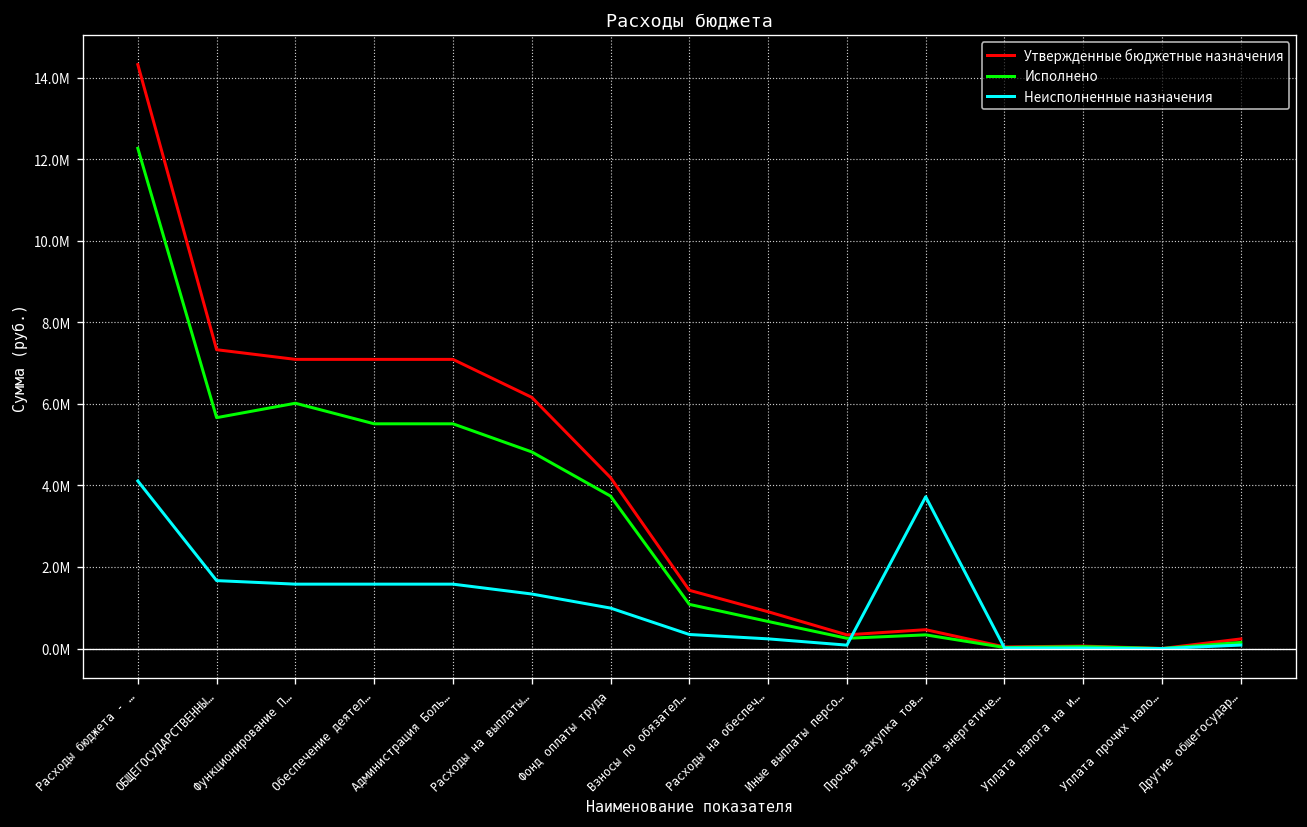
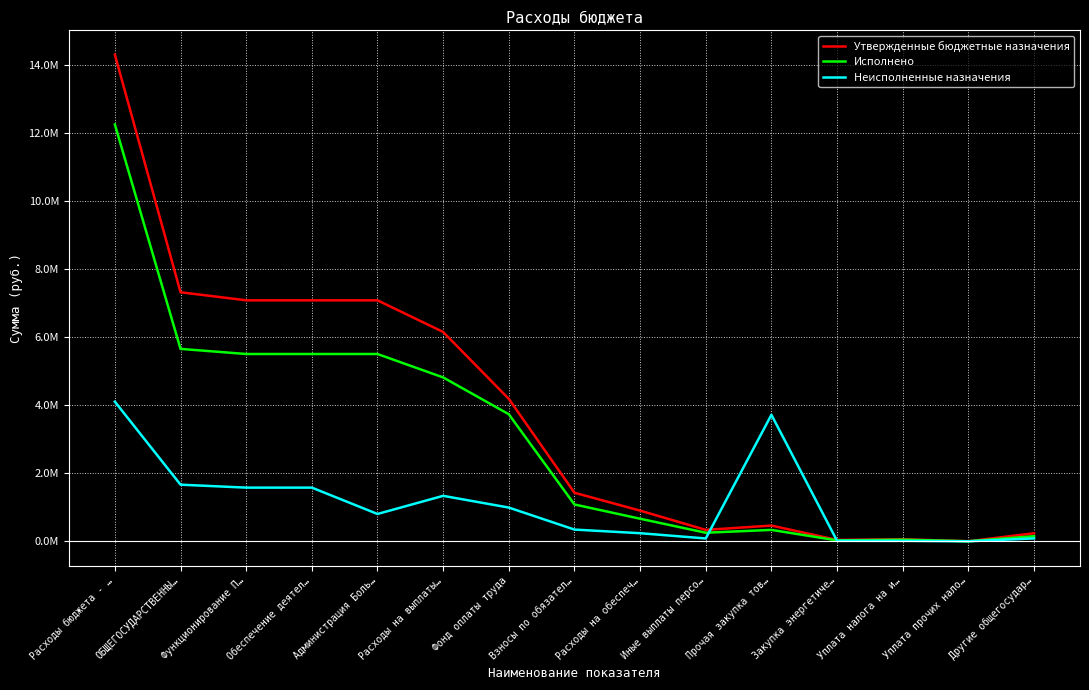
  {
    "Утвержденные бюджетные назначения": {
      "Расходы бюджета - …": 14300000,
      "ОБЩЕГОСУДАРСТВЕННЫ…": 7300000,
      "Функционирование П…": 7100000,
      "Обеспечение деятел…": 7100000,
      "Администрация Боль…": 7100000,
      "Расходы на выплаты…": 6200000,
      "Фонд оплаты труда": 4200000,
      "Взносы по обязател…": 1400000,
      "Расходы на обеспеч…": 900000,
      "Иные выплаты персо…": 300000,
      "Прочая закупка тов…": 500000,
      "Другие общегосудар…": 200000
    },
    "Исполнено": {
      "Расходы бюджета - …": 12300000,
      "ОБЩЕГОСУДАРСТВЕННЫ…": 5700000,
-     "Функционирование П…": 6000000,
+     "Функционирование П…": 5500000,
      "Обеспечение деятел…": 5500000,
      "Администрация Боль…": 5500000,
      "Расходы на выплаты…": 4800000,
      "Фонд оплаты труда": 3700000,
      "Взносы по обязател…": 1100000,
      "Расходы на обеспеч…": 700000,
      "Иные выплаты персо…": 300000,
      "Прочая закупка тов…": 300000
    },
    "Неисполненные назначения": {
      "Расходы бюджета - …": 4100000,
      "ОБЩЕГОСУДАРСТВЕННЫ…": 1700000,
      "Функционирование П…": 1600000,
      "Обеспечение деятел…": 1600000,
-     "Администрация Боль…": 1600000,
+     "Администрация Боль…": 800000,
      "Расходы на выплаты…": 1300000,
      "Фонд оплаты труда": 1000000,
      "Взносы по обязател…": 300000,
      "Расходы на обеспеч…": 200000,
      "Иные выплаты персо…": 100000,
      "Прочая закупка тов…": 3700000
    }
  }
